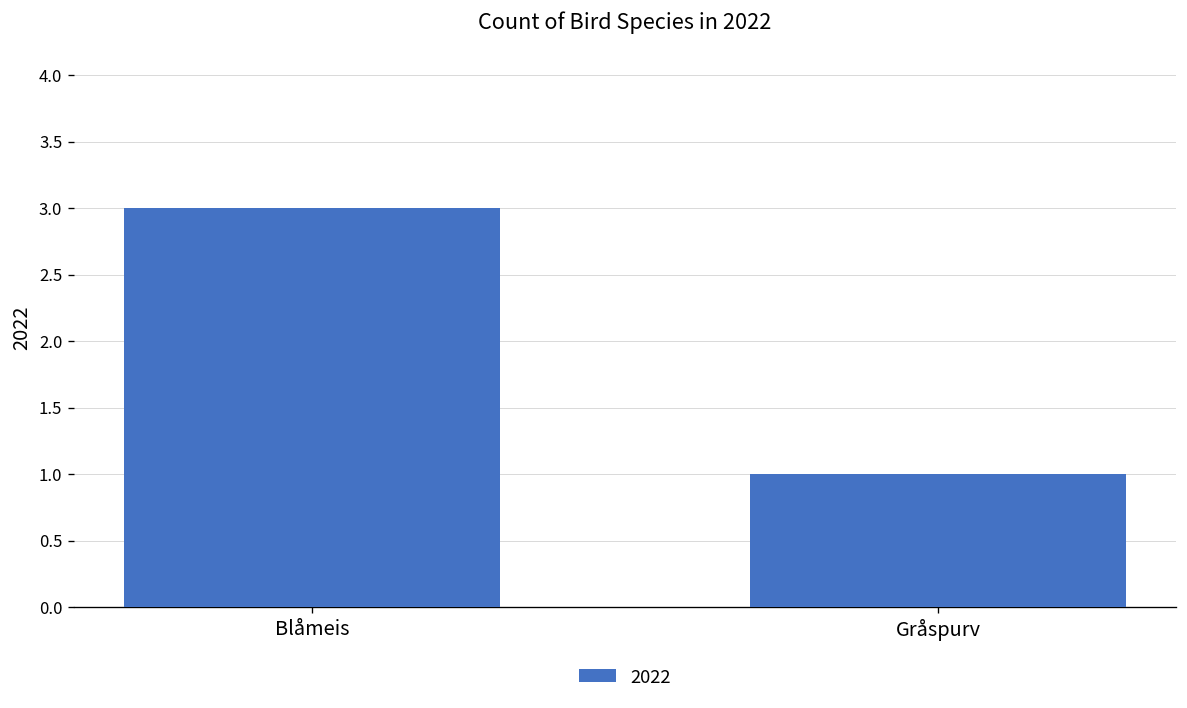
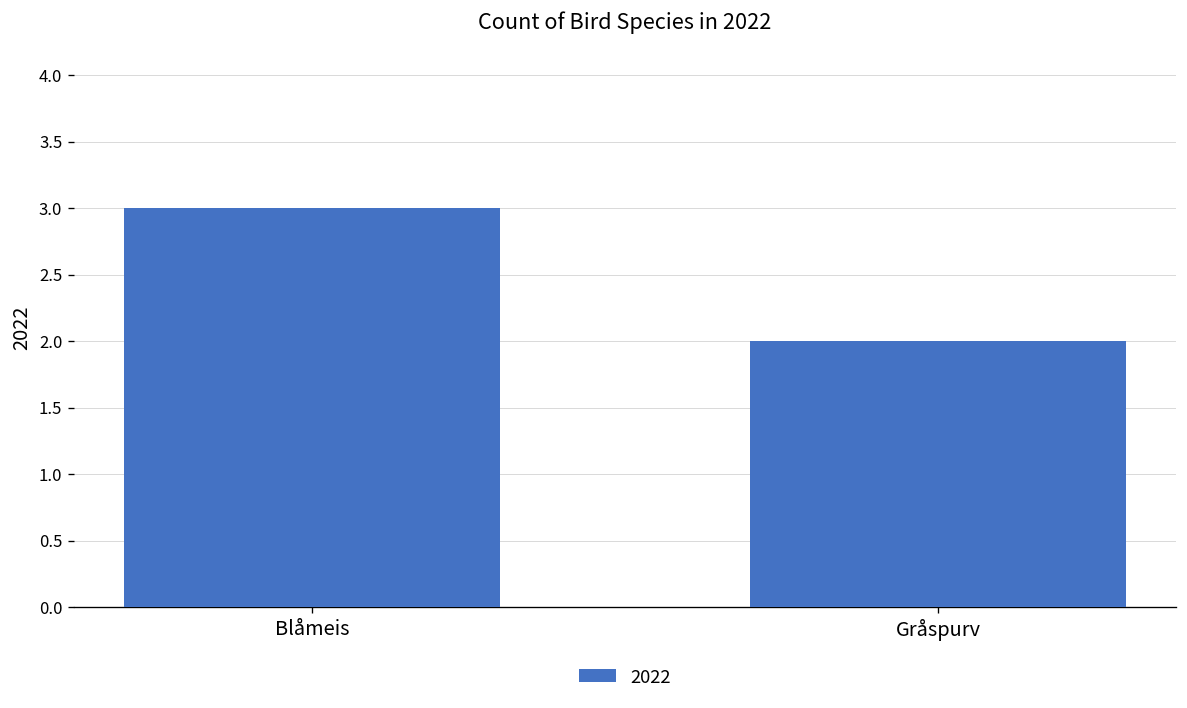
  {
    "Blåmeis": 3,
-   "Gråspurv": 1
+   "Gråspurv": 2
  }
